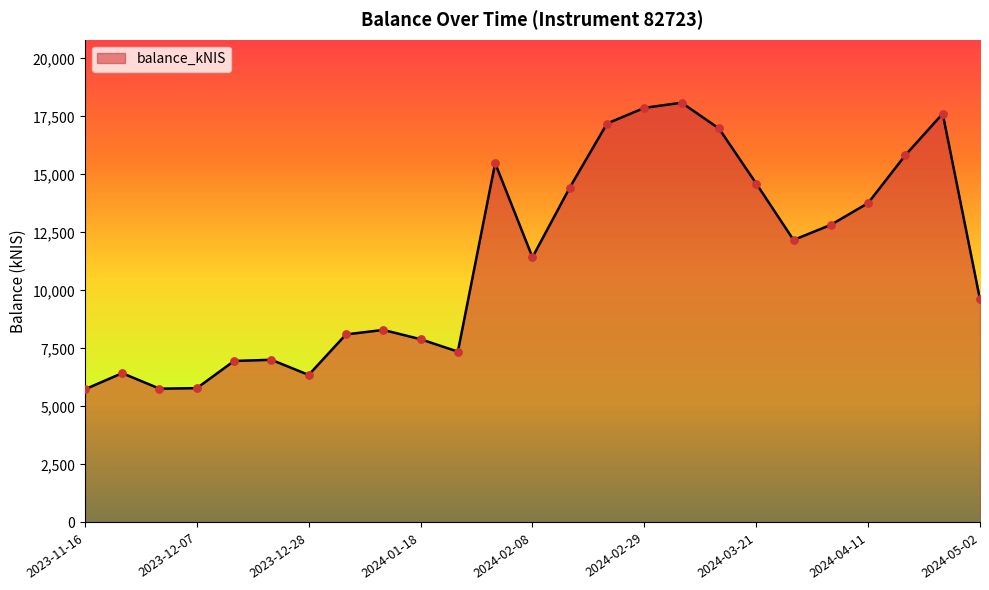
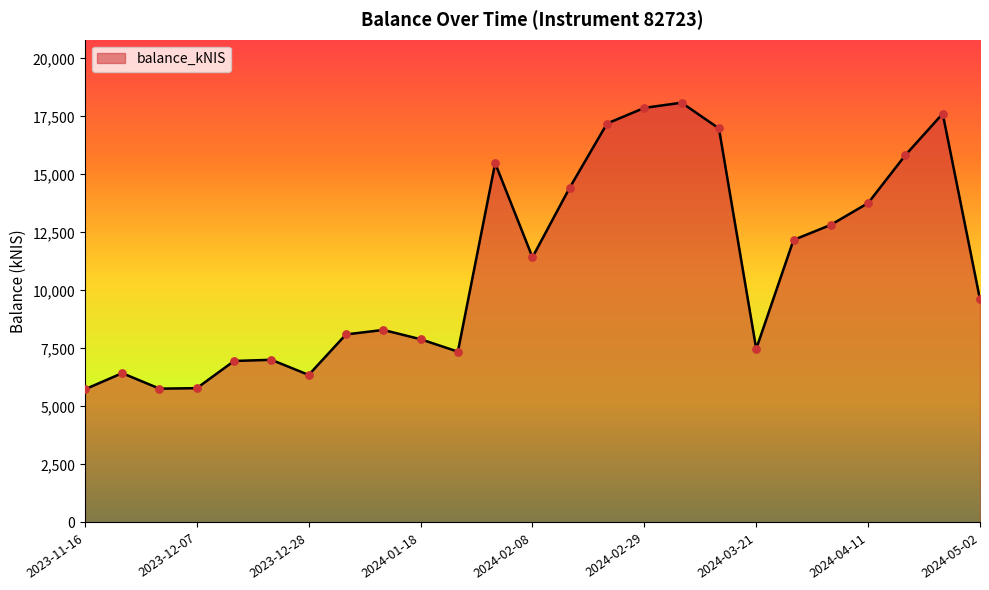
  {
    "2023-11-16": "5,700",
    "2023-12-07": "5,800",
    "2023-12-28": "6,400",
    "2024-01-18": "7,900",
    "2024-02-08": "11,400",
    "2024-02-29": "17,900",
-   "2024-03-21": "14,600",
+   "2024-03-21": "7,500",
    "2024-04-11": "13,800",
    "2024-05-02": "9,600"
  }
